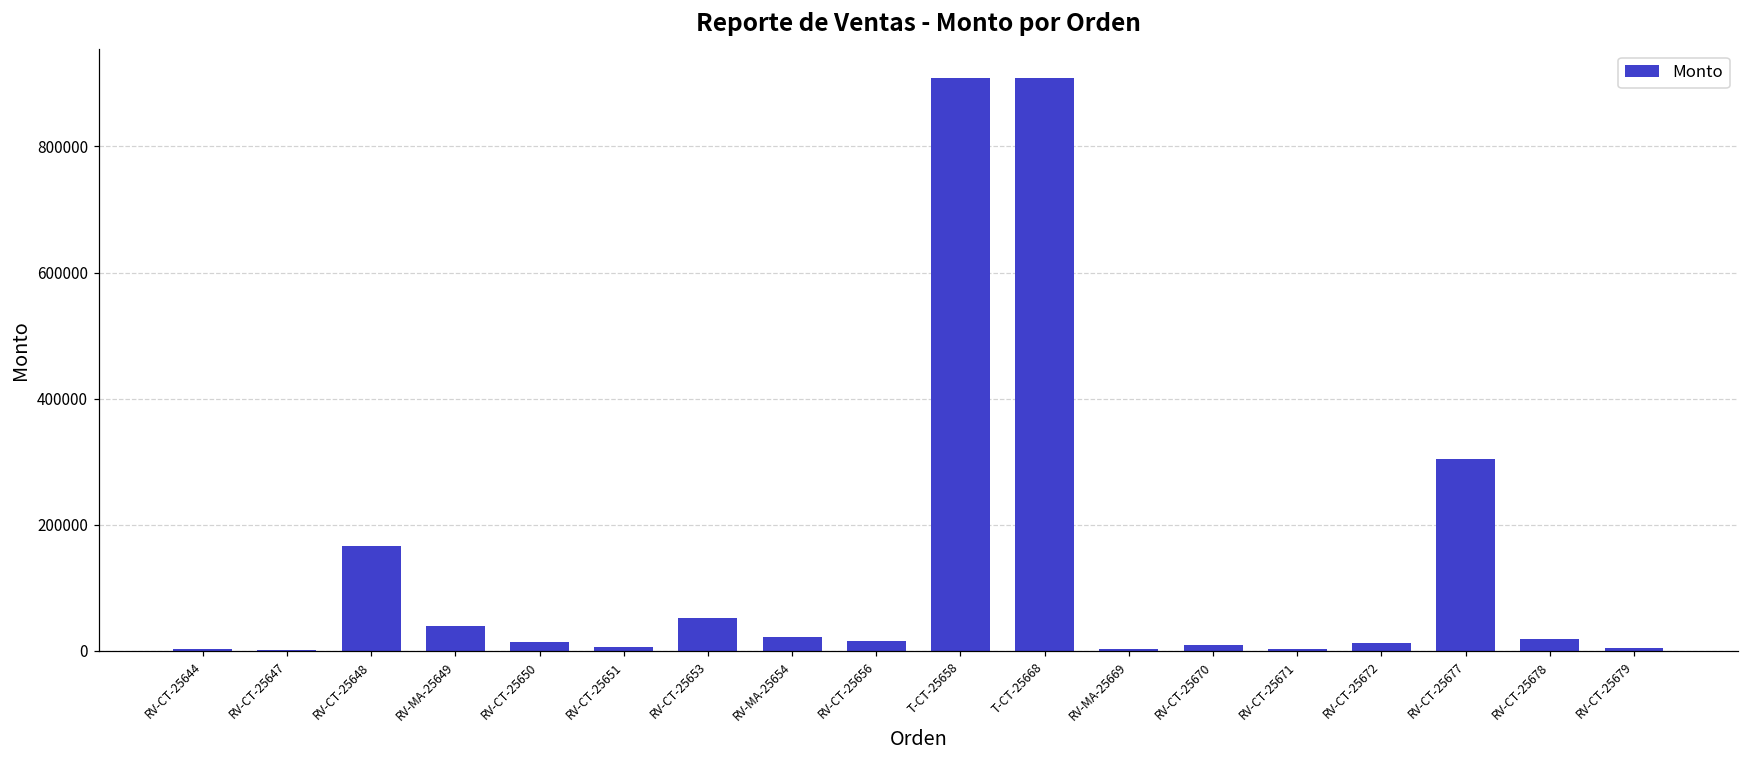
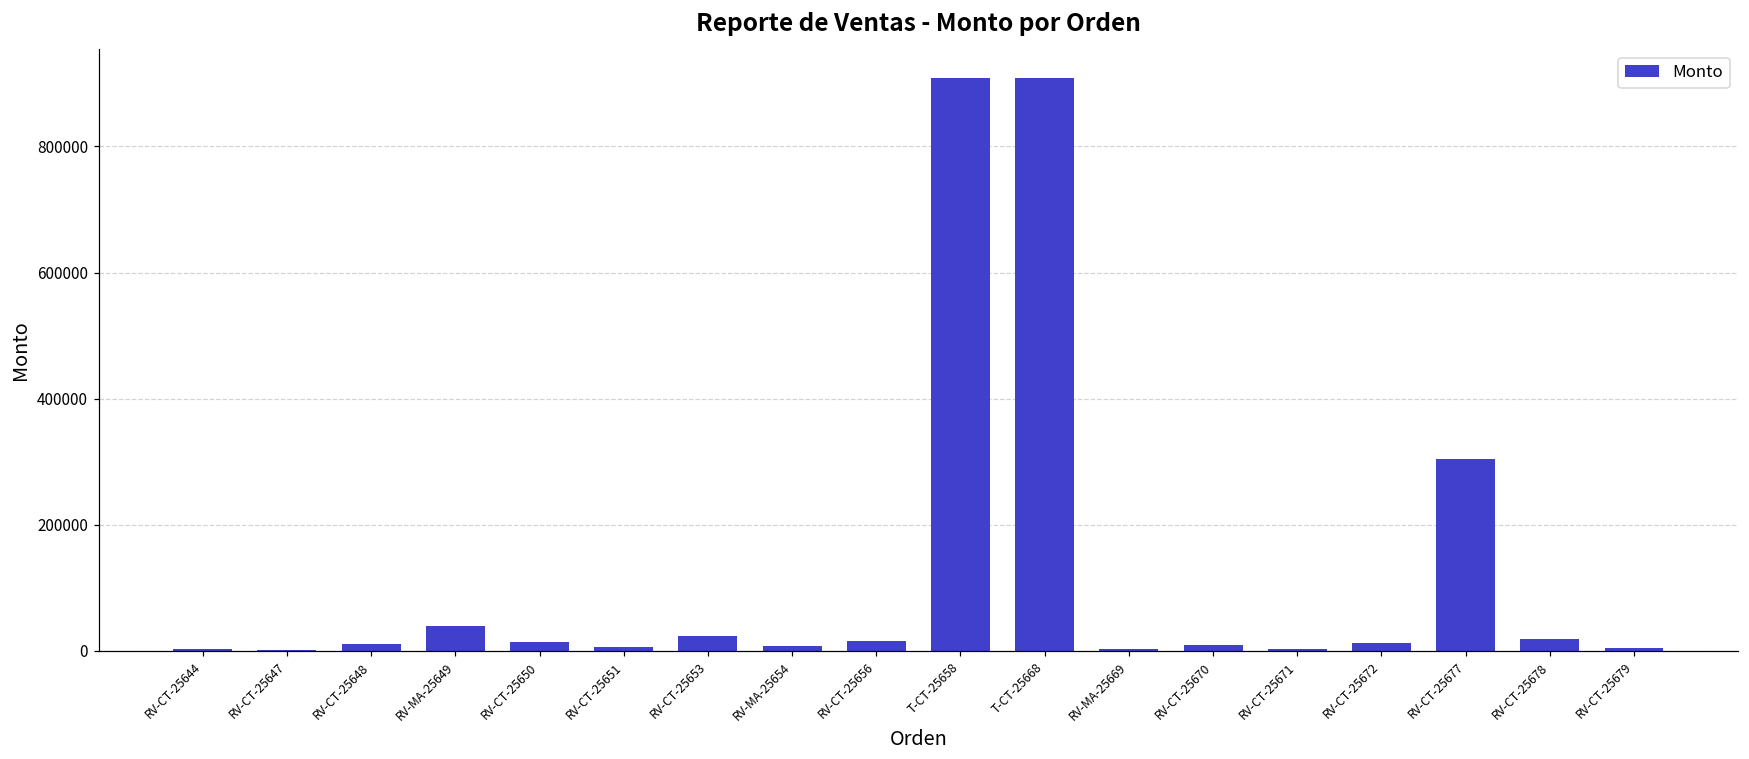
  {
-   "RV-CT-25648": 170000,
+   "RV-CT-25648": 10000,
    "RV-MA-25649": 40000,
    "RV-CT-25650": 10000,
    "RV-CT-25651": 10000,
-   "RV-CT-25653": 50000,
-   "RV-MA-25654": 20000,
+   "RV-CT-25653": 20000,
+   "RV-MA-25654": 10000,
    "RV-CT-25656": 10000,
    "T-CT-25658": 910000,
    "T-CT-25668": 910000,
    "RV-CT-25670": 10000,
    "RV-CT-25672": 10000,
    "RV-CT-25677": 300000,
    "RV-CT-25678": 20000
  }
